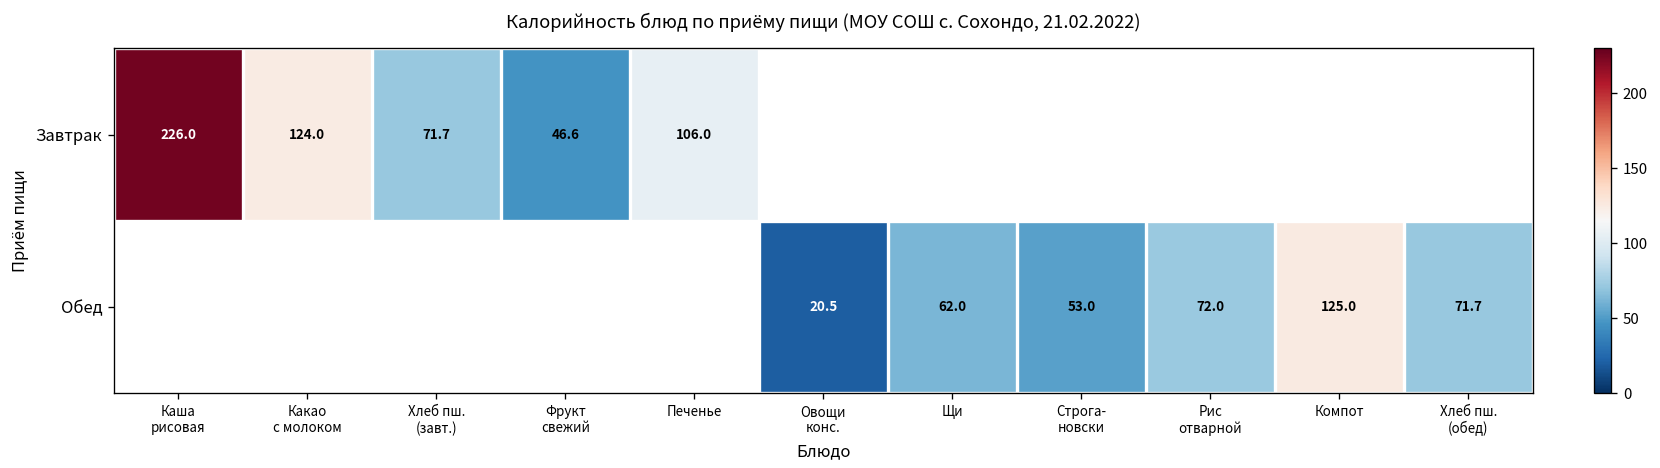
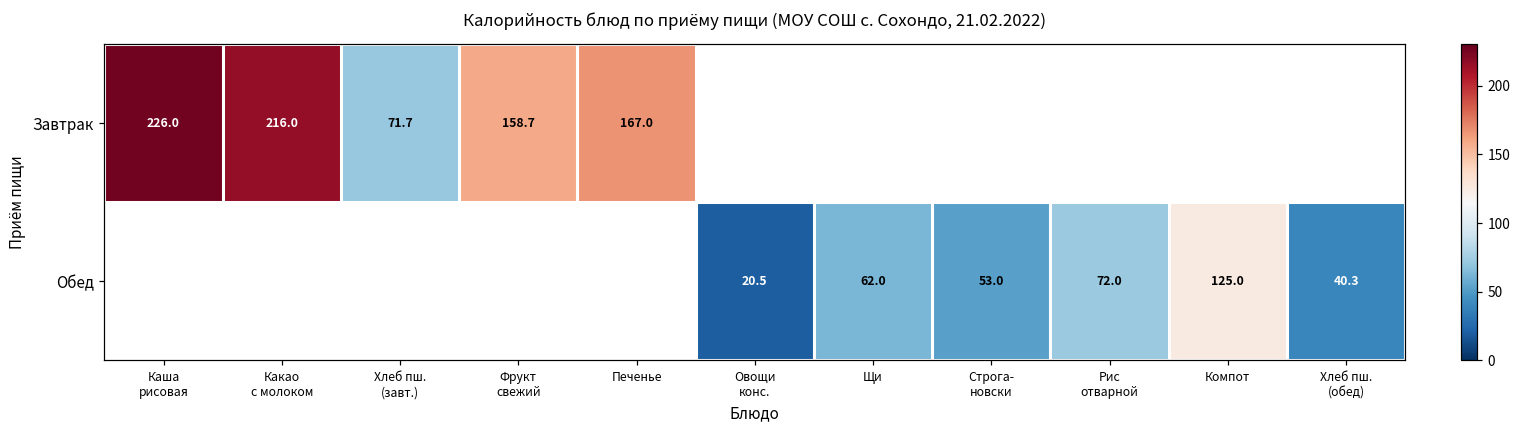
  {
    "Завтрак": {
      "Каша рисовая": 226.0,
-     "Какао с молоком": 124.0,
+     "Какао с молоком": 216.0,
      "Хлеб пш. (завт.)": 71.7,
-     "Фрукт свежий": 46.6,
-     "Печенье": 106.0
+     "Фрукт свежий": 158.7,
+     "Печенье": 167.0
    },
    "Обед": {
      "Овощи конс.": 20.5,
      "Щи": 62.0,
      "Строга- новски": 53.0,
      "Рис отварной": 72.0,
      "Компот": 125.0,
-     "Хлеб пш. (обед)": 71.7
+     "Хлеб пш. (обед)": 40.3
    }
  }
